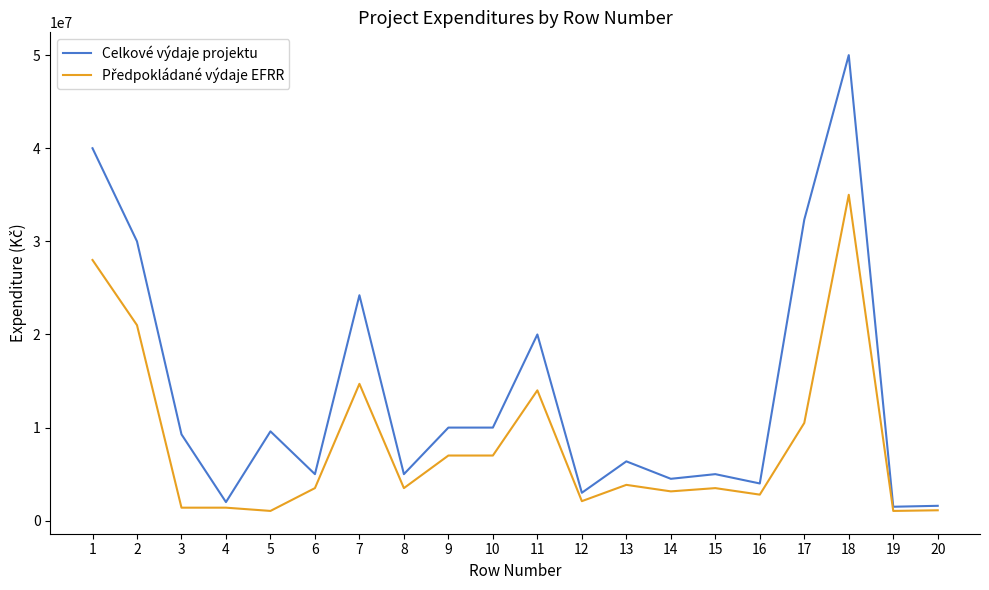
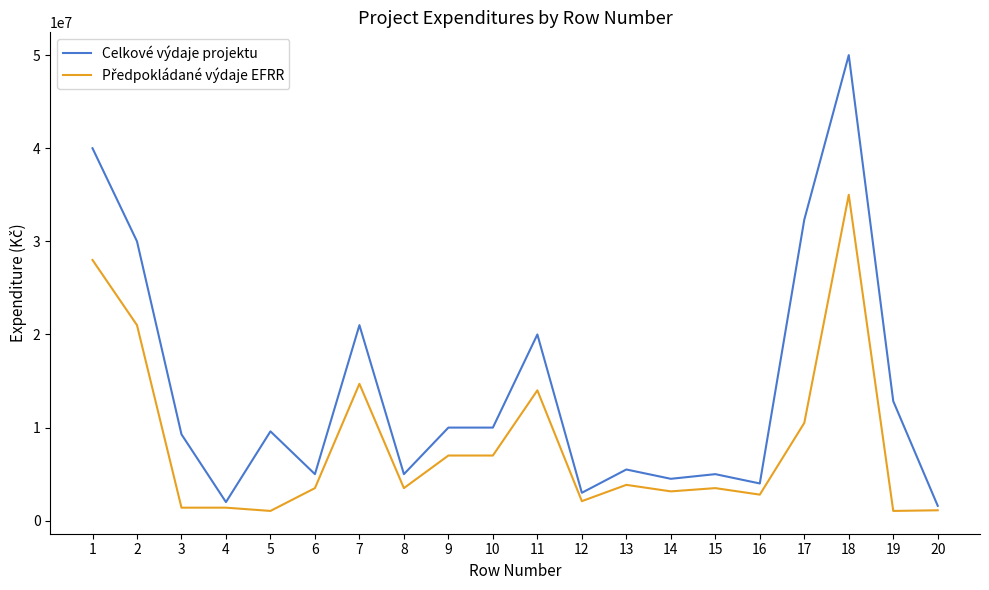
  {
    "Celkové výdaje projektu": {
      "1": 40000000,
      "2": 30000000,
      "3": 9000000,
      "4": 2000000,
      "5": 10000000,
      "6": 5000000,
-     "7": 24000000,
+     "7": 21000000,
      "8": 5000000,
      "9": 10000000,
      "10": 10000000,
      "11": 20000000,
      "12": 3000000,
-     "13": 6400000,
+     "13": 5500000,
      "14": 5000000,
      "15": 5000000,
      "16": 4000000,
      "17": 32000000,
      "18": 50000000,
-     "19": 2000000,
+     "19": 13000000,
      "20": 2000000
    },
    "Předpokládané výdaje EFRR": {
      "1": 28000000,
      "2": 21000000,
      "3": 1000000,
      "4": 1000000,
      "5": 1000000,
      "6": 4000000,
      "7": 15000000,
      "8": 4000000,
      "9": 7000000,
      "10": 7000000,
      "11": 14000000,
      "12": 2000000,
      "13": 4000000,
      "14": 3000000,
      "15": 4000000,
      "16": 3000000,
      "17": 11000000,
      "18": 35000000,
      "19": 1000000,
      "20": 1000000
    }
  }
